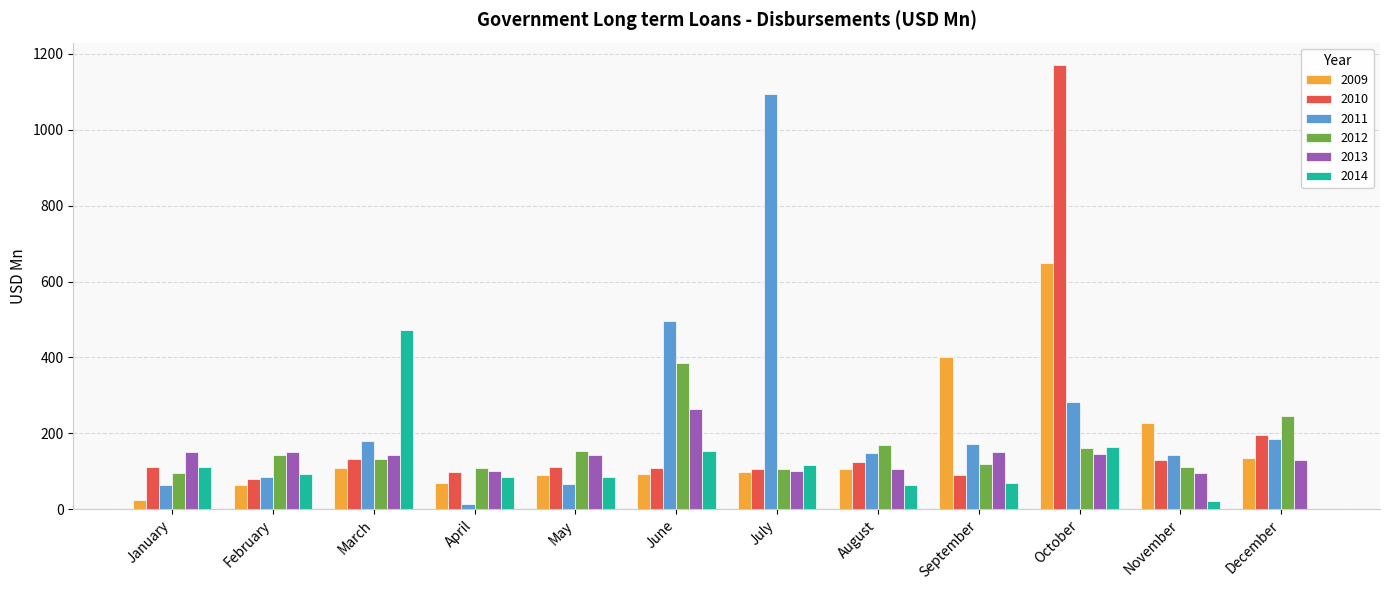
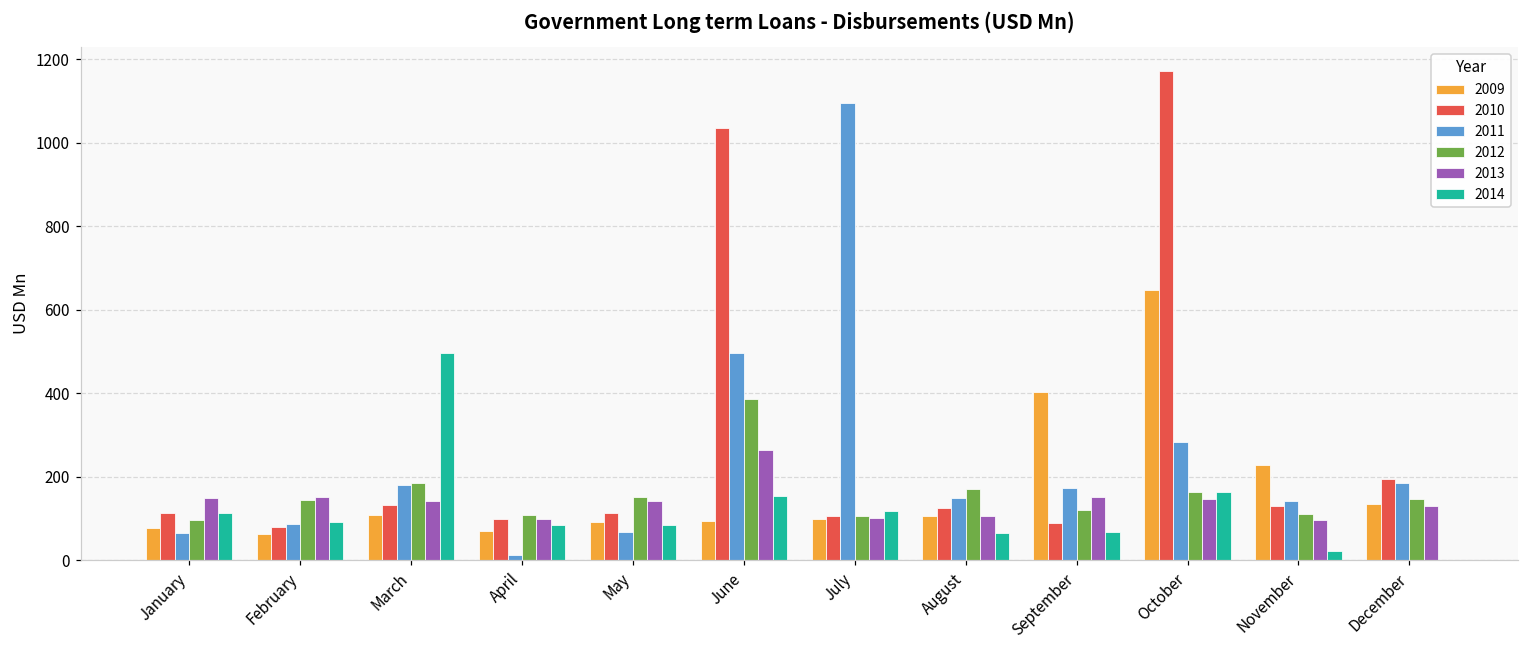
  {
    "2009": {
-     "January": 20,
+     "January": 80,
      "February": 60,
      "March": 110,
      "April": 70,
      "May": 90,
      "June": 90,
      "July": 100,
      "August": 110,
      "September": 400,
      "October": 650,
      "November": 230,
      "December": 140
    },
    "2010": {
      "January": 110,
      "February": 80,
      "March": 130,
      "April": 100,
      "May": 110,
-     "June": 110,
+     "June": 1040,
      "July": 110,
      "August": 120,
      "September": 90,
      "October": 1170,
      "November": 130,
      "December": 200
    },
    "2011": {
      "January": 60,
      "February": 90,
      "March": 180,
      "April": 10,
      "May": 70,
      "June": 500,
      "July": 1090,
      "August": 150,
      "September": 170,
      "October": 280,
      "November": 140,
      "December": 180
    },
    "2012": {
      "January": 100,
      "February": 140,
-     "March": 130,
+     "March": 180,
      "April": 110,
      "May": 150,
      "June": 390,
      "July": 110,
      "August": 170,
      "September": 120,
      "October": 160,
      "November": 110,
-     "December": 240
+     "December": 150
    },
    "2013": {
      "January": 150,
      "February": 150,
      "March": 140,
      "April": 100,
      "May": 140,
      "June": 270,
      "July": 100,
      "August": 110,
      "September": 150,
      "October": 150,
      "November": 100,
      "December": 130
    },
    "2014": {
      "January": 110,
      "February": 90,
-     "March": 470,
+     "March": 500,
      "April": 80,
      "May": 90,
      "June": 150,
      "July": 120,
      "August": 70,
      "September": 70,
      "October": 160,
      "November": 20,
      "December": 0
    }
  }
